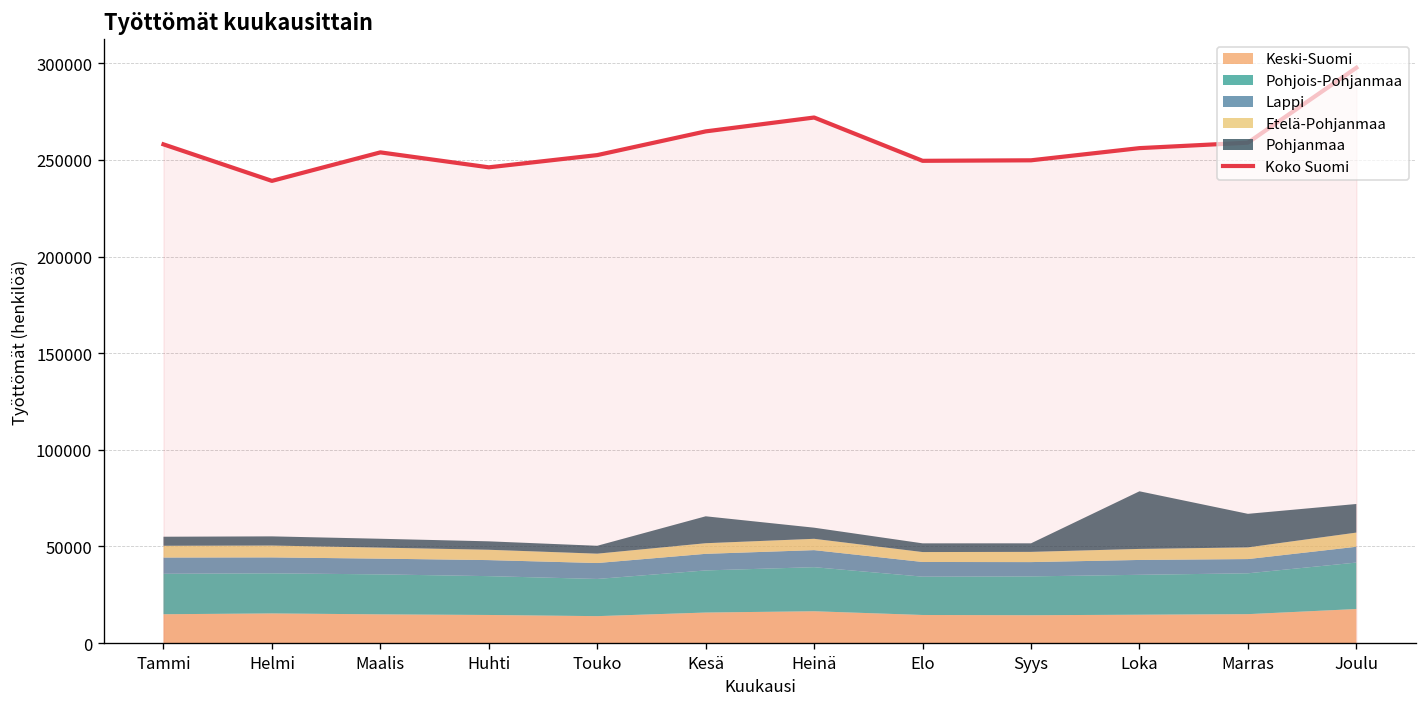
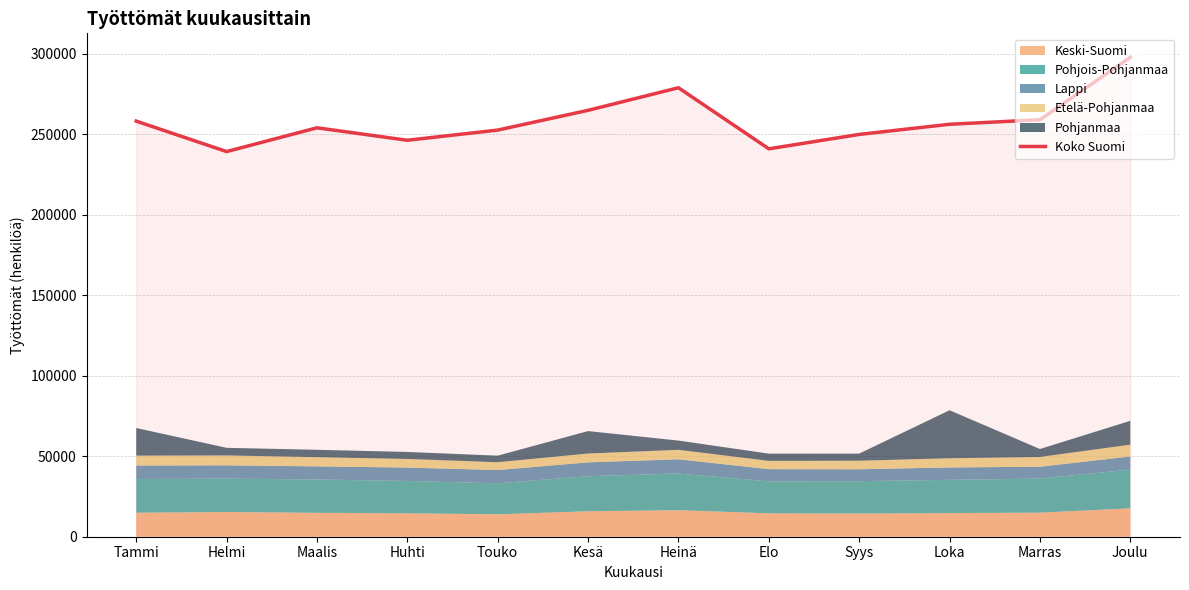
  {
    "Koko Suomi": {
      "Tammi": 258000,
      "Helmi": 239000,
      "Maalis": 254000,
      "Huhti": 246000,
      "Touko": 252000,
      "Kesä": 265000,
-     "Heinä": 272000,
-     "Elo": 250000,
+     "Heinä": 279000,
+     "Elo": 241000,
      "Syys": 250000,
      "Loka": 256000
    },
    "Pohjanmaa": {
-     "Tammi": 5000,
+     "Tammi": 17000,
      "Helmi": 5000,
      "Maalis": 5000,
      "Huhti": 4000,
      "Touko": 4000,
      "Kesä": 14000,
      "Heinä": 6000,
      "Elo": 5000,
      "Syys": 4000,
      "Loka": 30000,
-     "Marras": 17000,
+     "Marras": 5000,
      "Joulu": 15000
    }
  }
